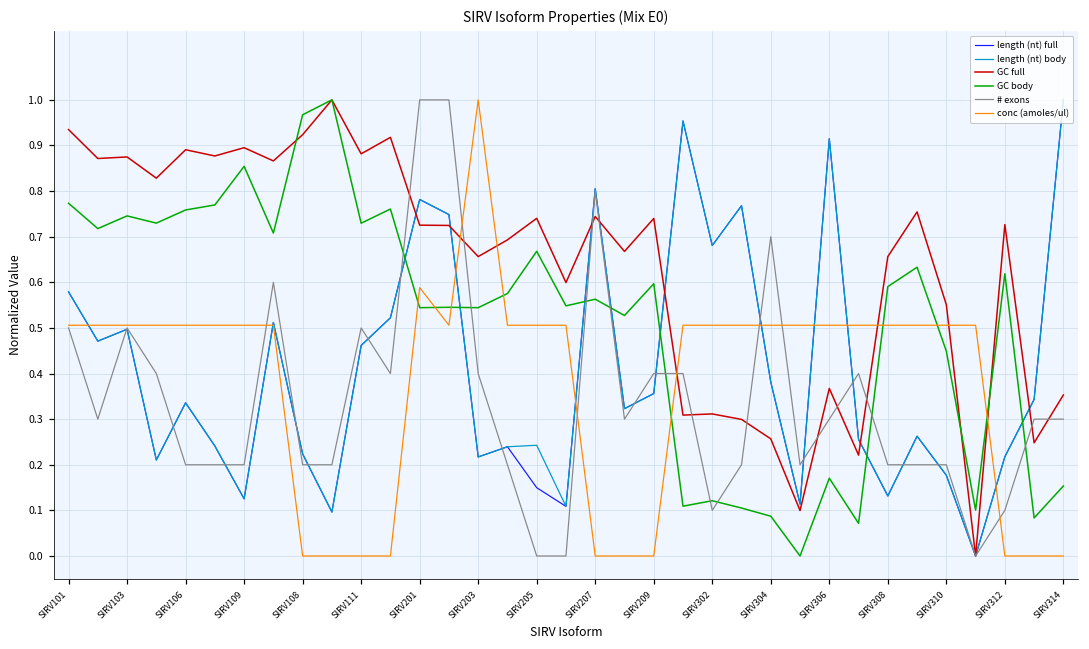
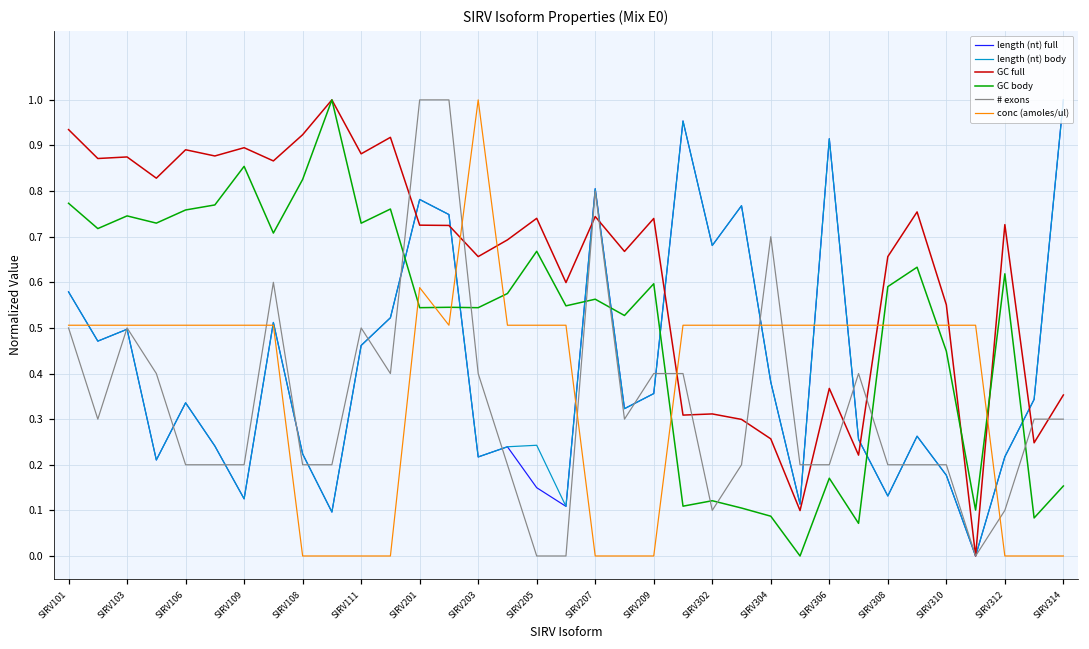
  {
    "length (nt) full": {
      "SIRV205": 0.15
    },
    "length (nt) body": {
      "SIRV205": 0.24
    },
    "GC full": {
      "SIRV101": 0.93,
      "SIRV103": 0.87,
      "SIRV106": 0.89,
      "SIRV109": 0.90,
      "SIRV108": 0.92,
      "SIRV111": 0.88,
      "SIRV201": 0.73,
      "SIRV203": 0.66,
      "SIRV205": 0.74,
      "SIRV207": 0.74,
      "SIRV209": 0.74,
      "SIRV302": 0.31,
      "SIRV304": 0.26,
      "SIRV306": 0.37,
      "SIRV308": 0.66,
      "SIRV310": 0.55,
      "SIRV312": 0.73,
      "SIRV314": 0.35
    },
    "GC body": {
      "SIRV101": 0.77,
      "SIRV103": 0.75,
      "SIRV106": 0.76,
      "SIRV109": 0.85,
-     "SIRV108": 0.97,
+     "SIRV108": 0.83,
      "SIRV111": 0.73,
      "SIRV201": 0.54,
      "SIRV203": 0.54,
      "SIRV205": 0.67,
      "SIRV207": 0.56,
      "SIRV209": 0.60,
      "SIRV302": 0.12,
      "SIRV304": 0.09,
      "SIRV306": 0.17,
      "SIRV308": 0.59,
      "SIRV310": 0.45,
      "SIRV312": 0.62,
      "SIRV314": 0.15
    },
    "# exons": {
      "SIRV106": 0.20,
      "SIRV109": 0.20,
      "SIRV108": 0.20,
      "SIRV111": 0.50,
      "SIRV201": 1.00,
      "SIRV203": 0.40,
      "SIRV205": 0.00,
      "SIRV209": 0.40,
      "SIRV302": 0.10,
      "SIRV304": 0.70,
-     "SIRV306": 0.30,
+     "SIRV306": 0.20,
      "SIRV308": 0.20,
      "SIRV310": 0.20,
      "SIRV312": 0.10,
      "SIRV314": 0.30
    },
    "conc (amoles/ul)": {
      "SIRV106": 0.51,
      "SIRV109": 0.51,
      "SIRV108": 0.00,
      "SIRV111": 0.00,
      "SIRV201": 0.59,
      "SIRV203": 1.00,
      "SIRV205": 0.51,
      "SIRV207": 0.00,
      "SIRV209": 0.00,
      "SIRV302": 0.51,
      "SIRV304": 0.51,
      "SIRV306": 0.51,
      "SIRV308": 0.51,
      "SIRV310": 0.51,
      "SIRV312": 0.00,
      "SIRV314": 0.00
    }
  }
